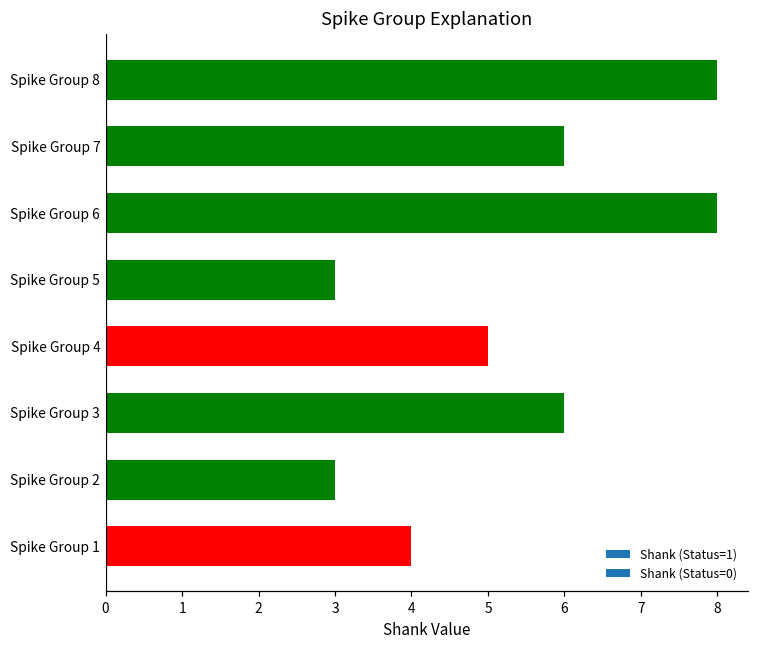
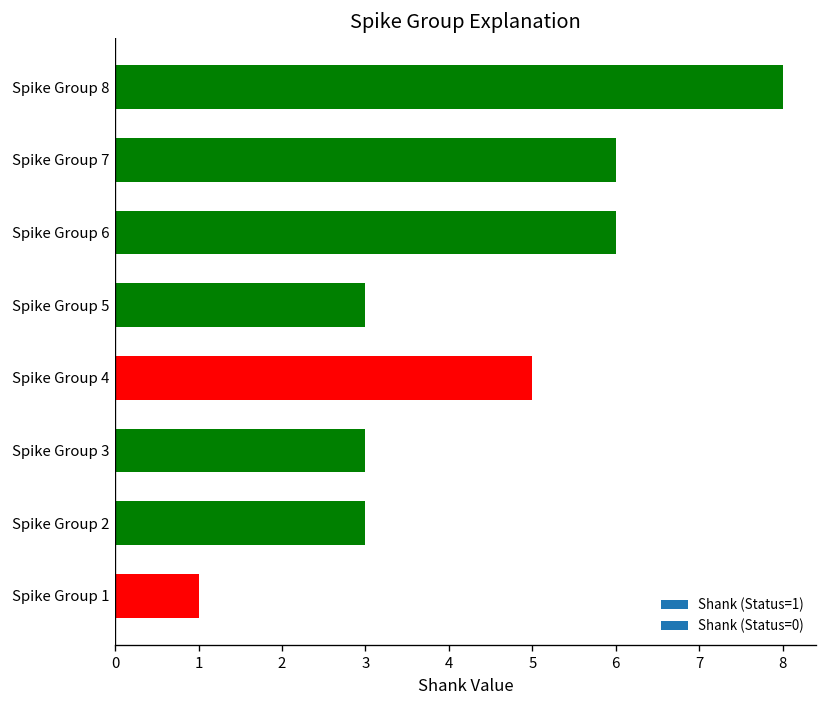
  {
    "Spike Group 8": 8,
    "Spike Group 7": 6,
-   "Spike Group 6": 8,
+   "Spike Group 6": 6,
    "Spike Group 5": 3,
    "Spike Group 4": 5,
-   "Spike Group 3": 6,
+   "Spike Group 3": 3,
    "Spike Group 2": 3,
-   "Spike Group 1": 4
+   "Spike Group 1": 1
  }
